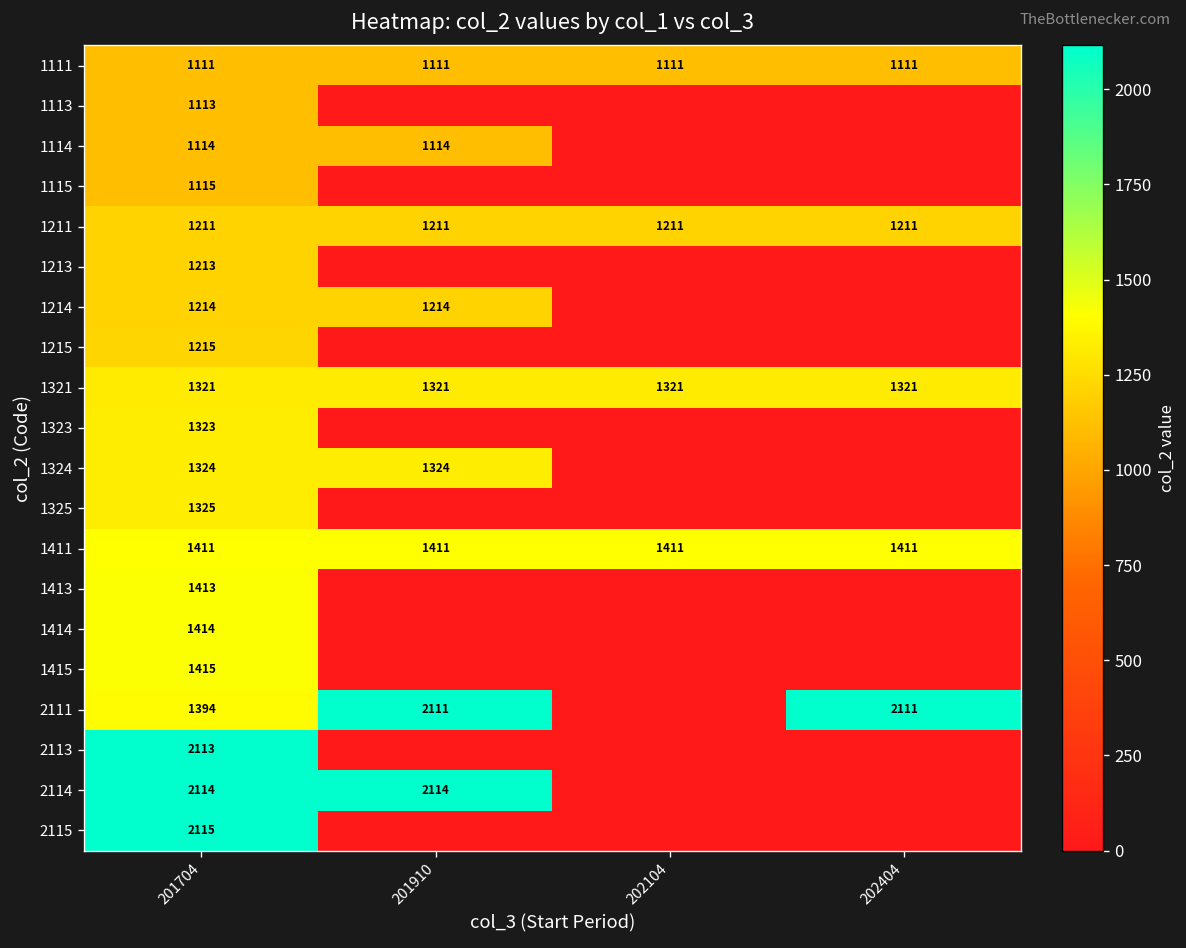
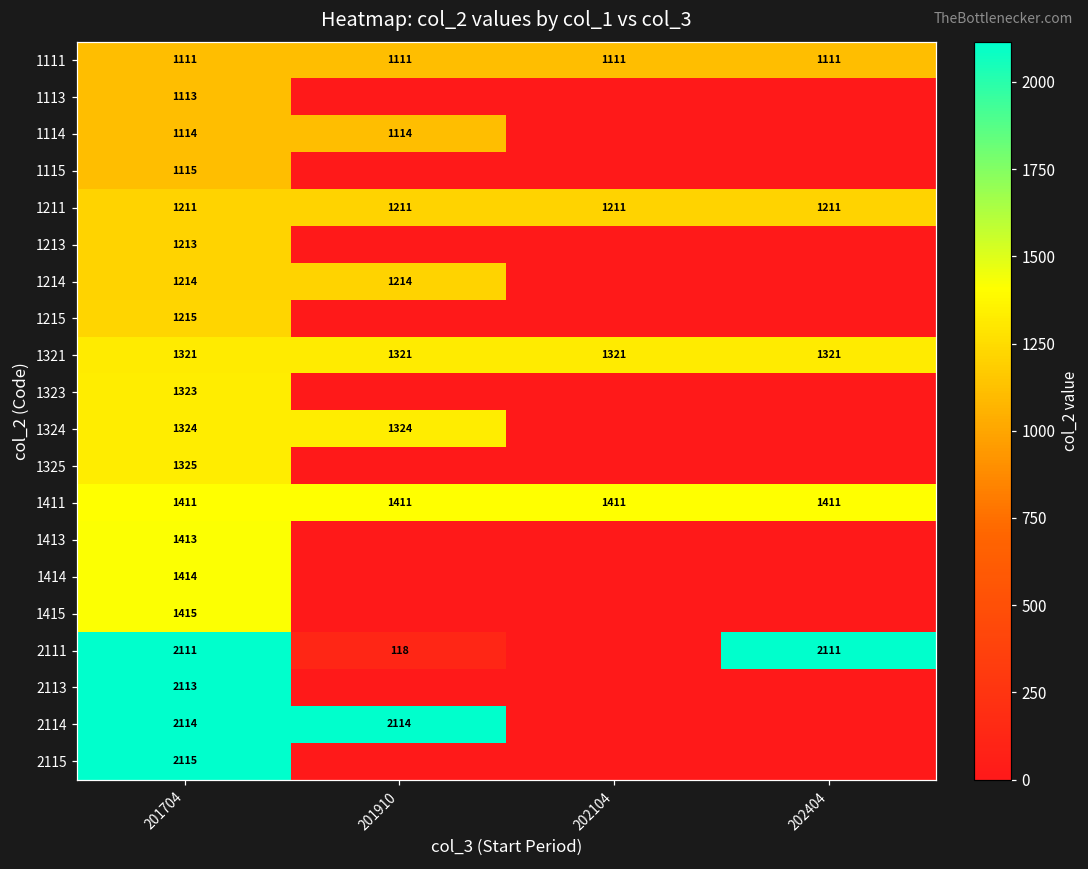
  {
    "1111": {
      "201704": 1111,
      "201910": 1111,
      "202104": 1111,
      "202404": 1111
    },
    "1113": {
      "201704": 1113
    },
    "1114": {
      "201704": 1114,
      "201910": 1114
    },
    "1115": {
      "201704": 1115
    },
    "1211": {
      "201704": 1211,
      "201910": 1211,
      "202104": 1211,
      "202404": 1211
    },
    "1213": {
      "201704": 1213
    },
    "1214": {
      "201704": 1214,
      "201910": 1214
    },
    "1215": {
      "201704": 1215
    },
    "1321": {
      "201704": 1321,
      "201910": 1321,
      "202104": 1321,
      "202404": 1321
    },
    "1323": {
      "201704": 1323
    },
    "1324": {
      "201704": 1324,
      "201910": 1324
    },
    "1325": {
      "201704": 1325
    },
    "1411": {
      "201704": 1411,
      "201910": 1411,
      "202104": 1411,
      "202404": 1411
    },
    "1413": {
      "201704": 1413
    },
    "1414": {
      "201704": 1414
    },
    "1415": {
      "201704": 1415
    },
    "2111": {
-     "201704": 1394,
-     "201910": 2111,
+     "201704": 2111,
+     "201910": 118,
      "202404": 2111
    },
    "2113": {
      "201704": 2113
    },
    "2114": {
      "201704": 2114,
      "201910": 2114
    },
    "2115": {
      "201704": 2115
    }
  }
